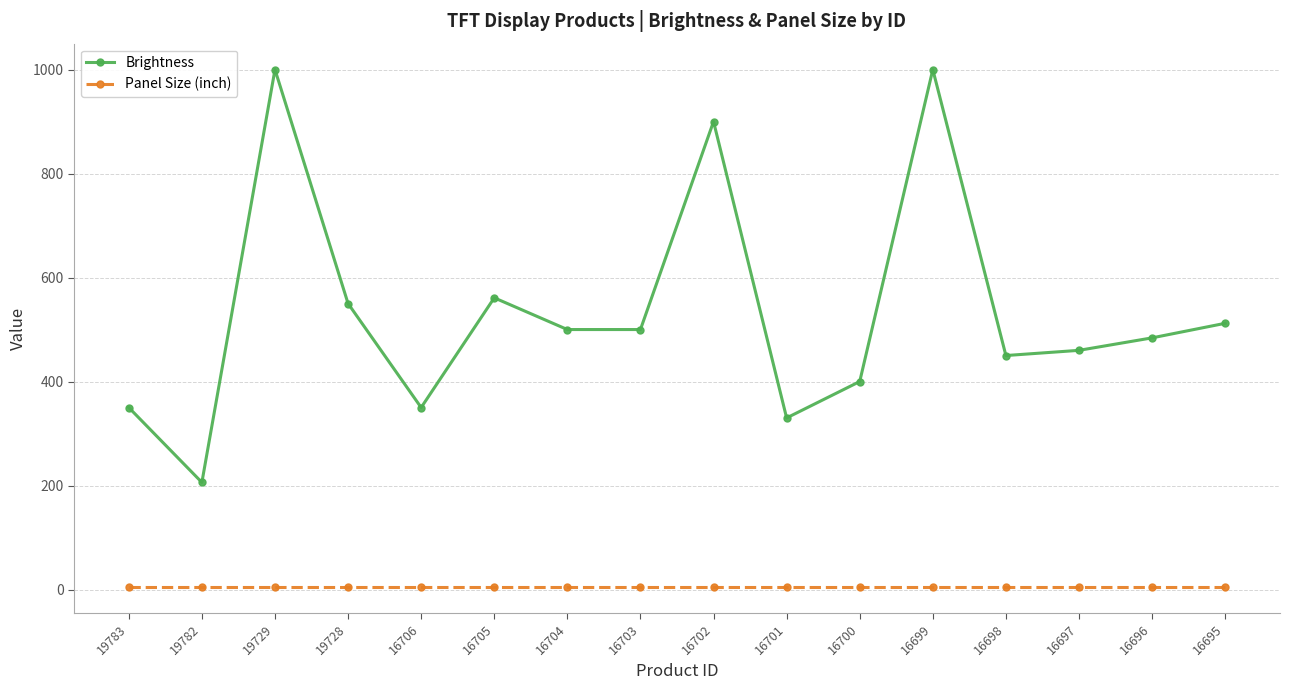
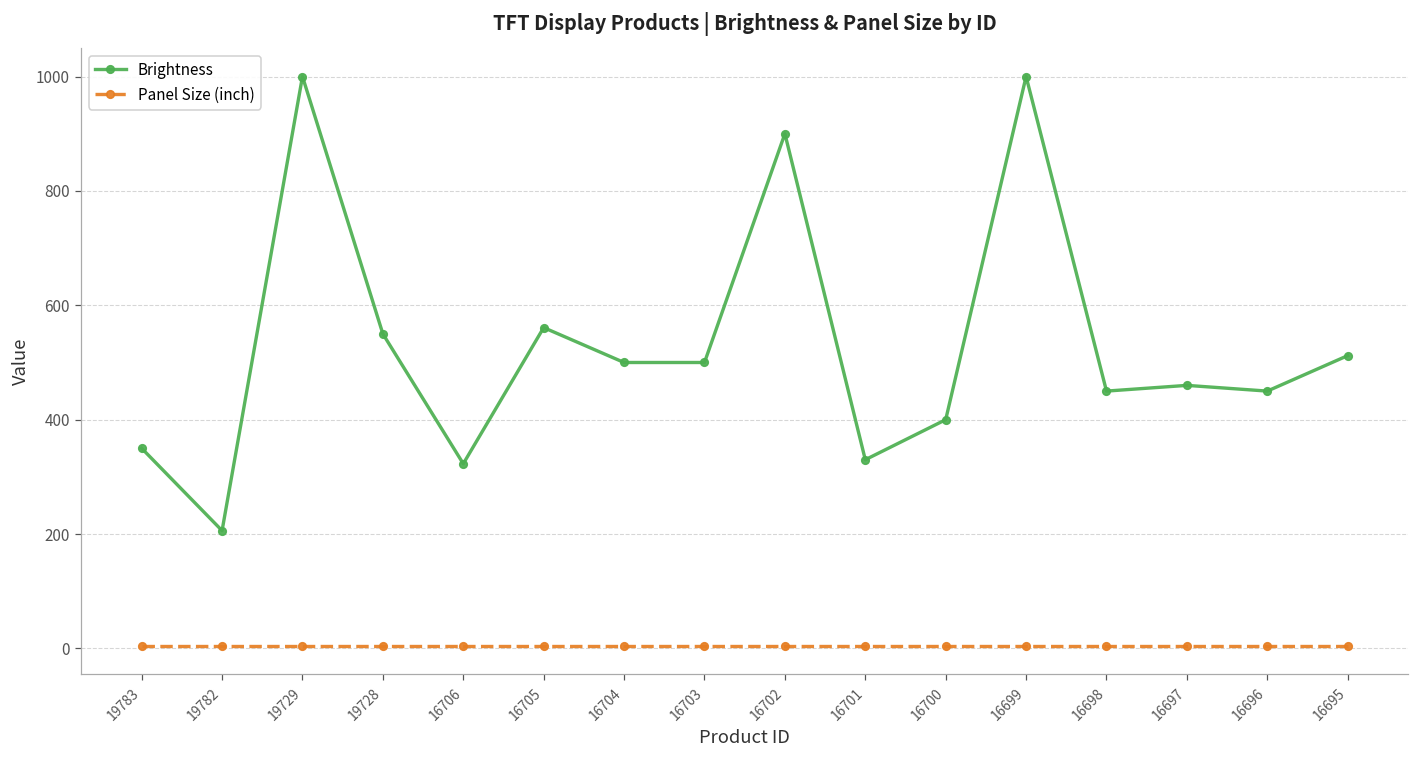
  {
    "Brightness": {
      "19783": 350,
      "19782": 210,
      "19729": 1000,
      "19728": 550,
-     "16706": 350,
+     "16706": 320,
      "16705": 560,
      "16704": 500,
      "16703": 500,
      "16702": 900,
      "16701": 330,
      "16700": 400,
      "16699": 1000,
      "16698": 450,
      "16697": 460,
-     "16696": 480,
+     "16696": 450,
      "16695": 510
    },
    "Panel Size (inch)": {
      "19783": 0,
      "19782": 0,
      "19729": 0,
      "19728": 0,
      "16706": 0,
      "16705": 0,
      "16704": 0,
      "16703": 0,
      "16702": 0,
      "16701": 0,
      "16700": 0,
      "16699": 0,
      "16698": 0,
      "16697": 0,
      "16696": 0,
      "16695": 0
    }
  }
